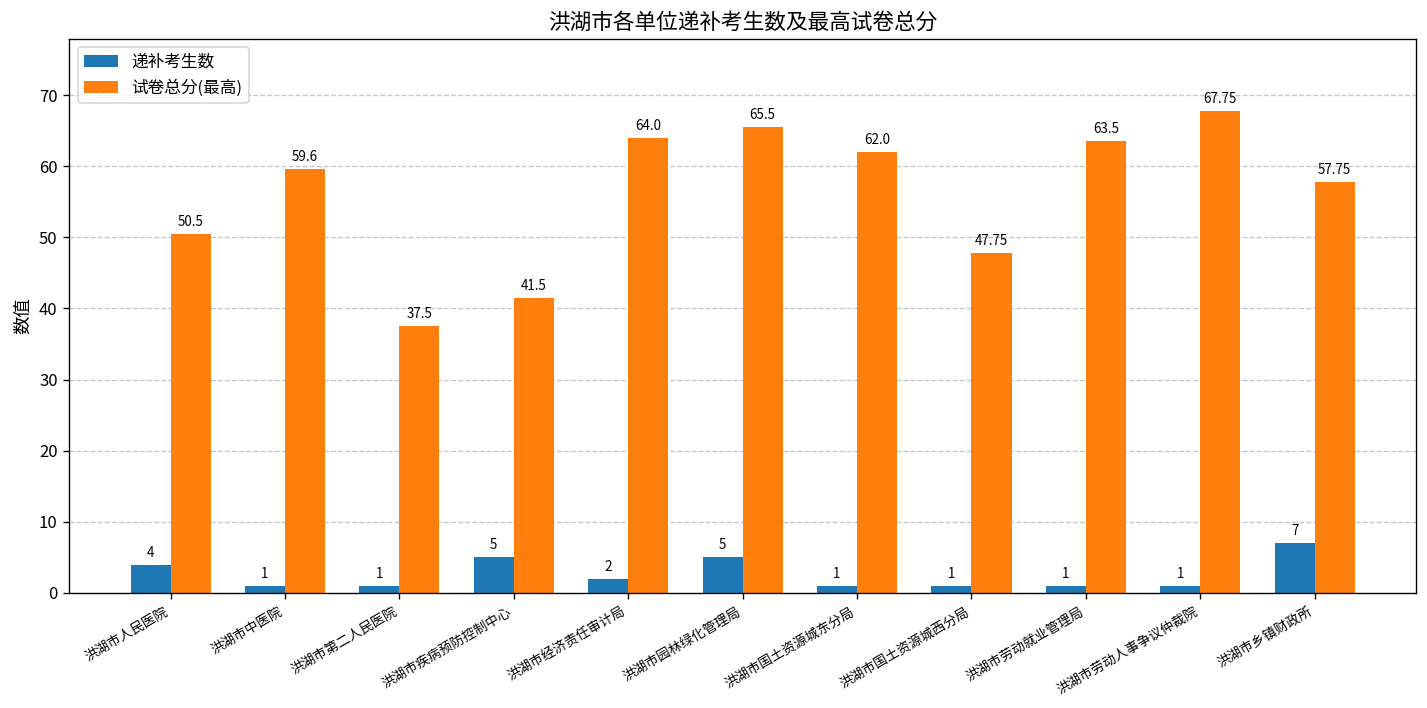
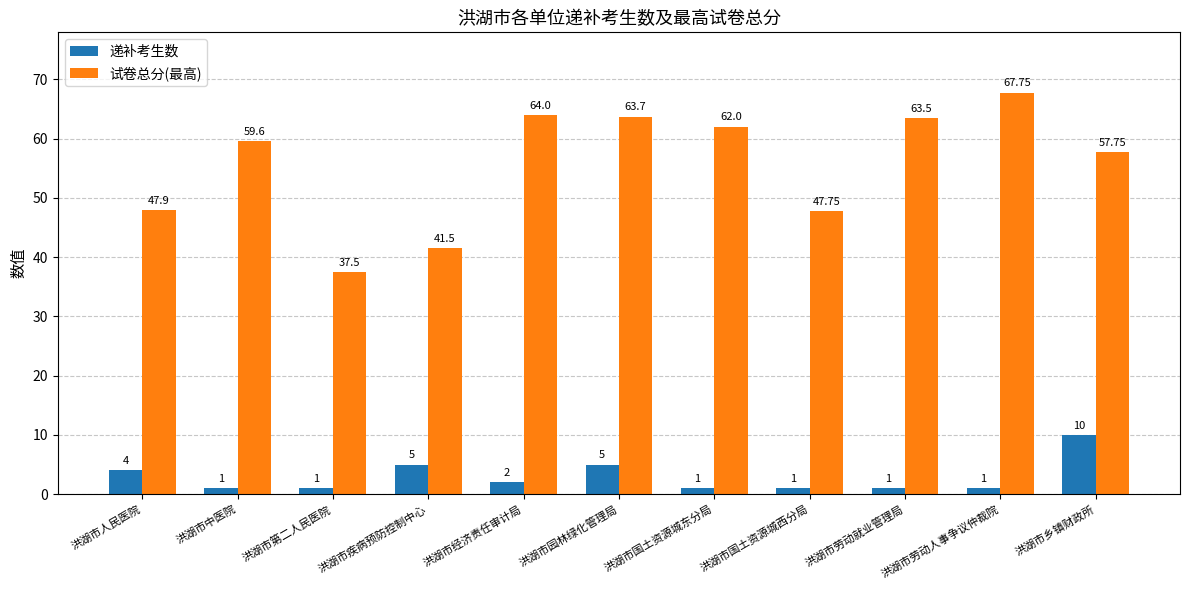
  {
    "递补考生数": {
      "洪湖市人民医院": 4,
      "洪湖市中医院": 1,
      "洪湖市第二人民医院": 1,
      "洪湖市疾病预防控制中心": 5,
      "洪湖市经济责任审计局": 2,
      "洪湖市园林绿化管理局": 5,
      "洪湖市国土资源城东分局": 1,
      "洪湖市国土资源城西分局": 1,
      "洪湖市劳动就业管理局": 1,
      "洪湖市劳动人事争议仲裁院": 1,
-     "洪湖市乡镇财政所": 7
+     "洪湖市乡镇财政所": 10
    },
    "试卷总分(最高)": {
-     "洪湖市人民医院": 50.5,
+     "洪湖市人民医院": 47.9,
      "洪湖市中医院": 59.6,
      "洪湖市第二人民医院": 37.5,
      "洪湖市疾病预防控制中心": 41.5,
      "洪湖市经济责任审计局": 64.0,
-     "洪湖市园林绿化管理局": 65.5,
+     "洪湖市园林绿化管理局": 63.7,
      "洪湖市国土资源城东分局": 62.0,
      "洪湖市国土资源城西分局": 47.75,
      "洪湖市劳动就业管理局": 63.5,
      "洪湖市劳动人事争议仲裁院": 67.75,
      "洪湖市乡镇财政所": 57.75
    }
  }
